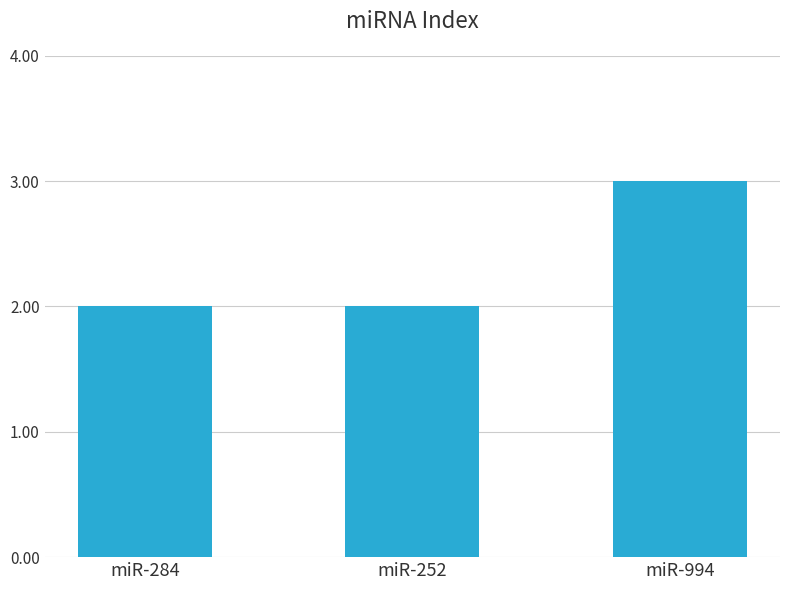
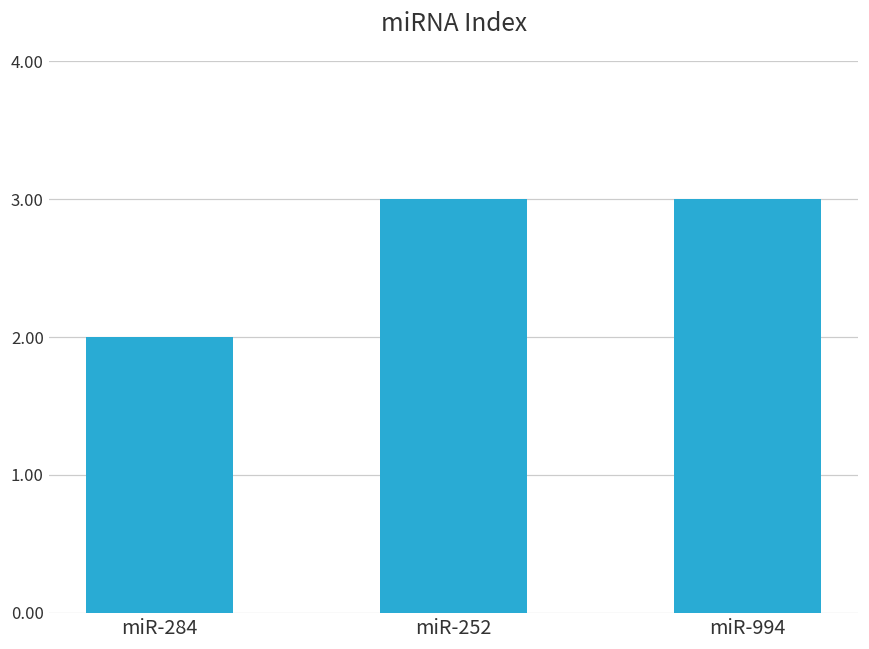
  {
    "miR-284": 2,
-   "miR-252": 2,
+   "miR-252": 3,
    "miR-994": 3
  }
